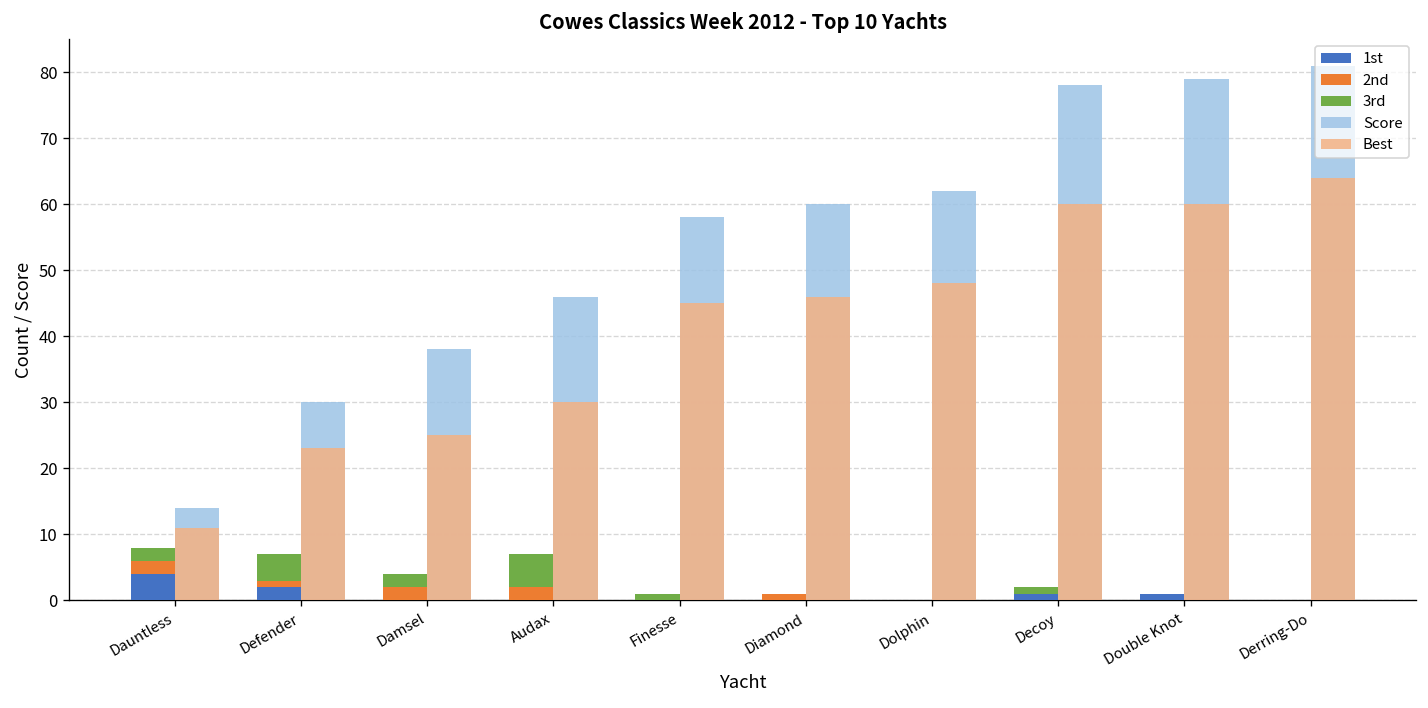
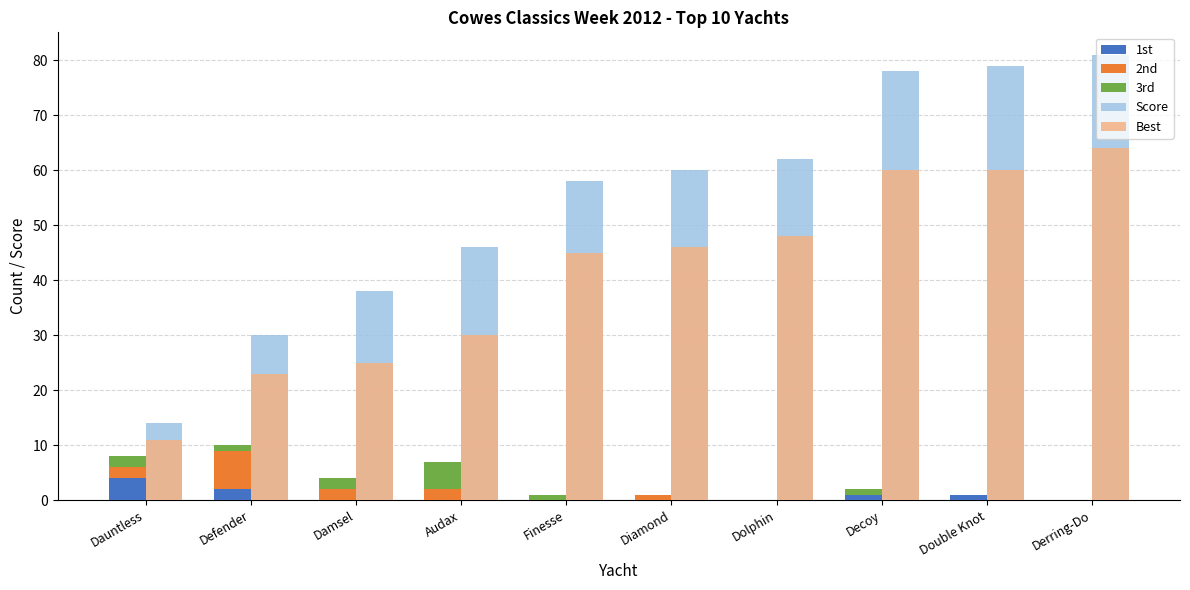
  {
    "1st": {
      "Dauntless": 4,
      "Defender": 2,
      "Damsel": 0,
      "Audax": 0,
      "Finesse": 0,
      "Diamond": 0,
      "Dolphin": 0,
      "Decoy": 1,
      "Double Knot": 1,
      "Derring-Do": 0
    },
    "2nd": {
      "Dauntless": 2,
-     "Defender": 1,
+     "Defender": 7,
      "Damsel": 2,
      "Audax": 2,
      "Finesse": 0,
      "Diamond": 1,
      "Dolphin": 0,
      "Decoy": 0,
      "Double Knot": 0,
      "Derring-Do": 0
    },
    "3rd": {
      "Dauntless": 2,
-     "Defender": 4,
+     "Defender": 1,
      "Damsel": 2,
      "Audax": 5,
      "Finesse": 1,
      "Diamond": 0,
      "Dolphin": 0,
      "Decoy": 1,
      "Double Knot": 0,
      "Derring-Do": 0
    },
    "Score": {
      "Dauntless": 14,
      "Defender": 30,
      "Damsel": 38,
      "Audax": 46,
      "Finesse": 58,
      "Diamond": 60,
      "Dolphin": 62,
      "Decoy": 78,
      "Double Knot": 79
    }
  }
